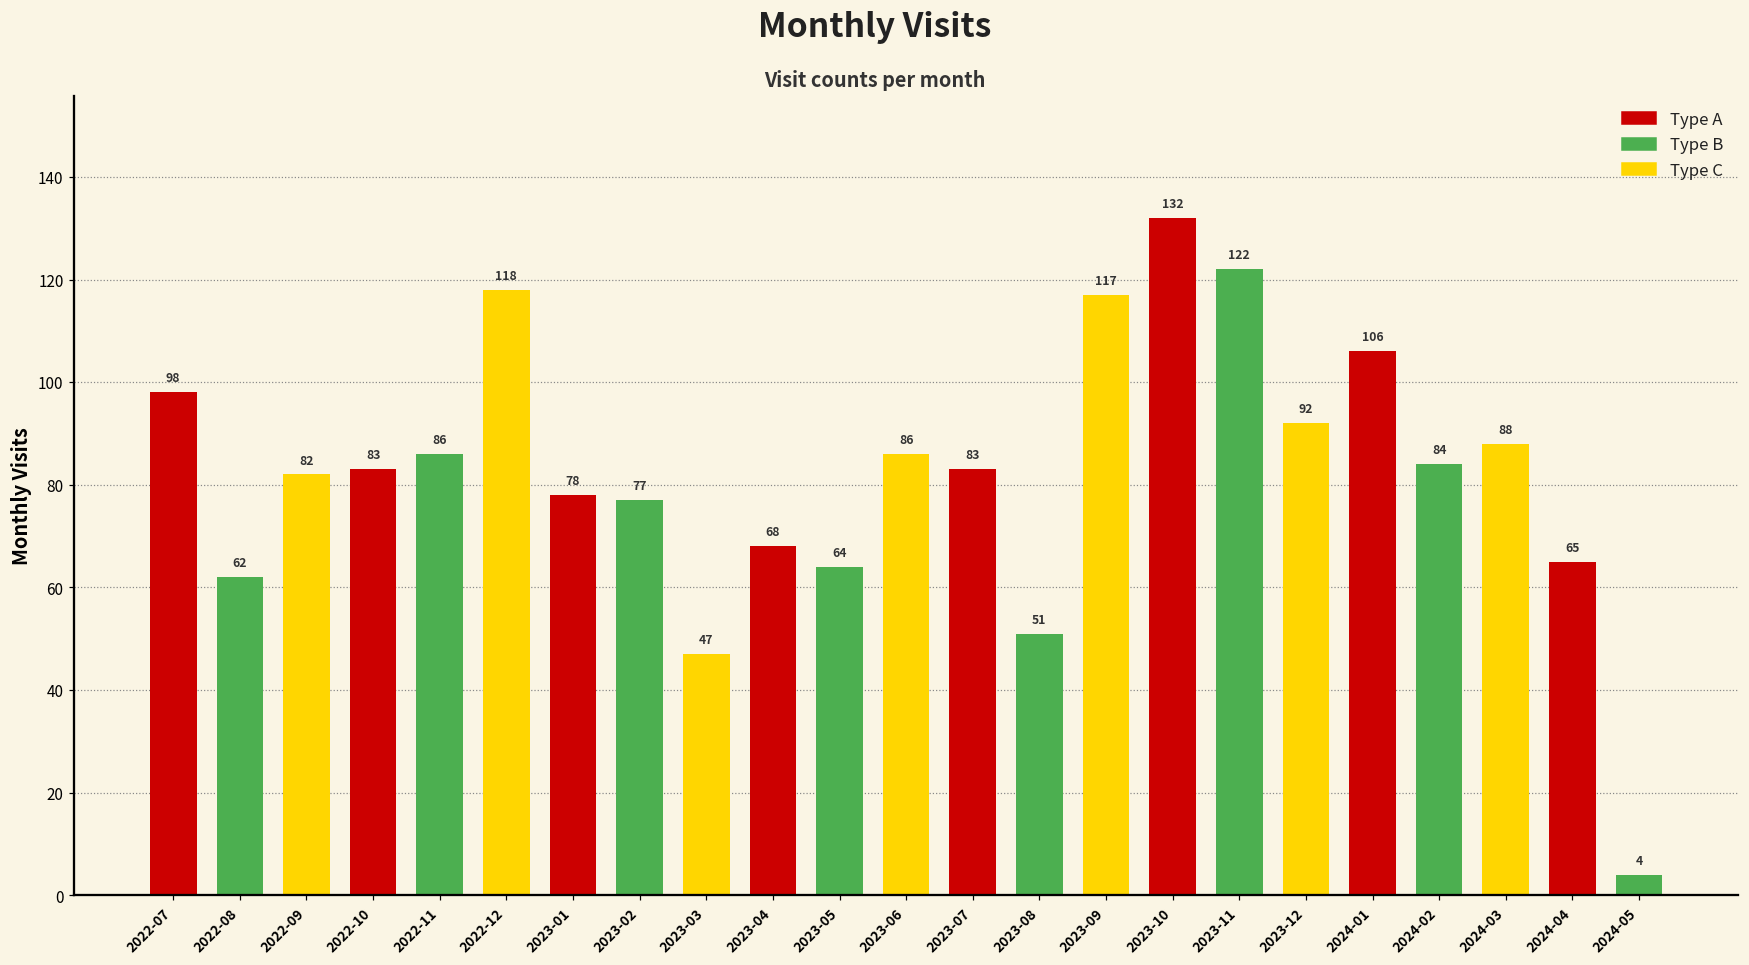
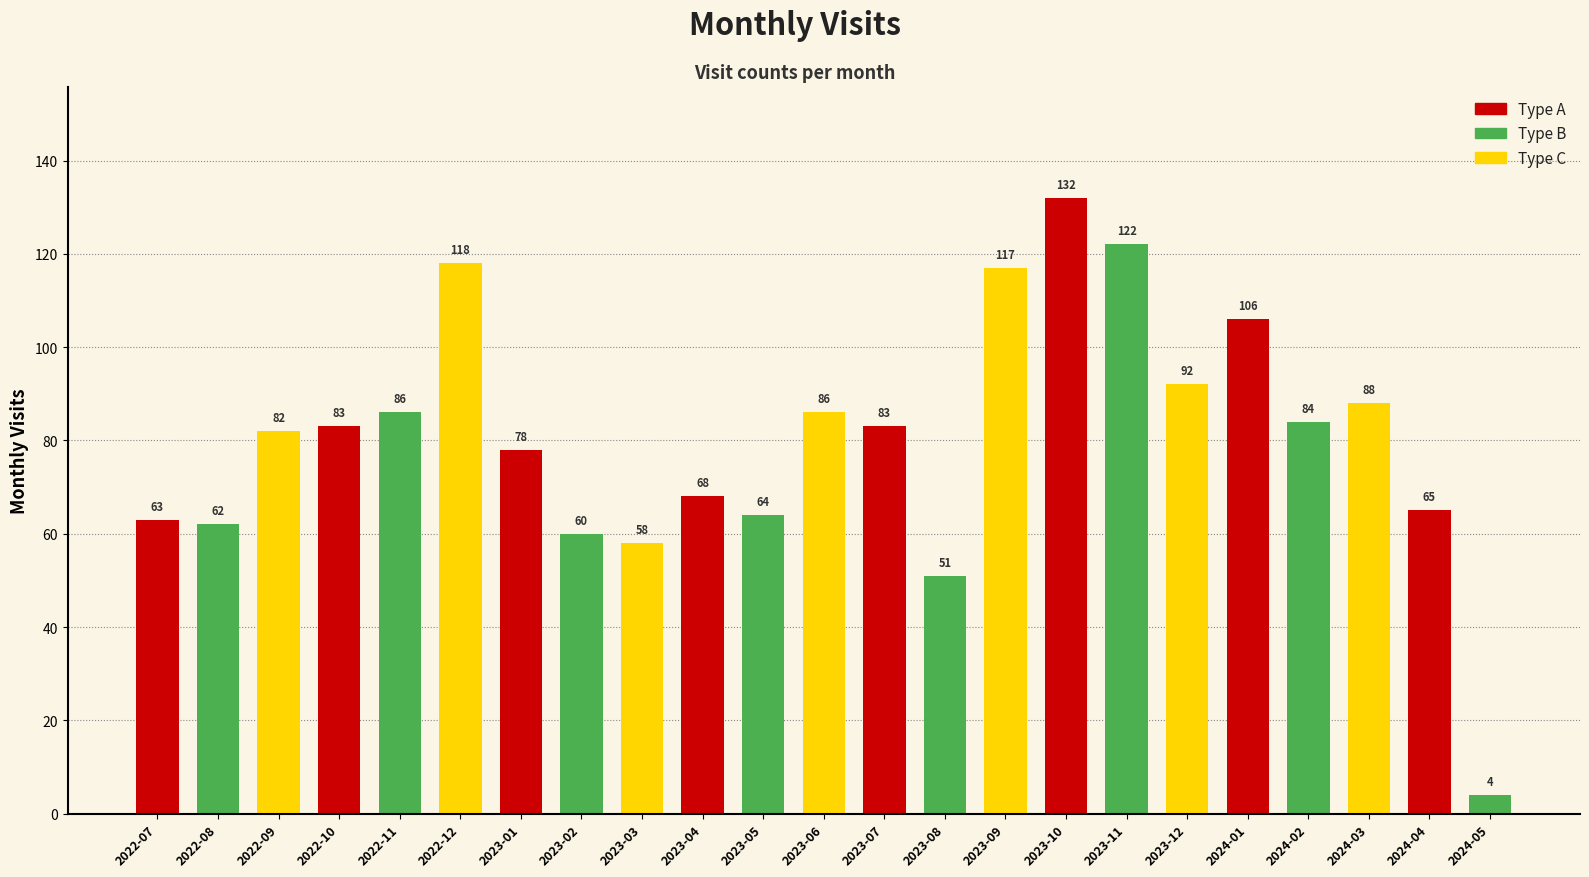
  {
-   "2022-07": 98,
+   "2022-07": 63,
    "2022-08": 62,
    "2022-09": 82,
    "2022-10": 83,
    "2022-11": 86,
    "2022-12": 118,
    "2023-01": 78,
-   "2023-02": 77,
-   "2023-03": 47,
+   "2023-02": 60,
+   "2023-03": 58,
    "2023-04": 68,
    "2023-05": 64,
    "2023-06": 86,
    "2023-07": 83,
    "2023-08": 51,
    "2023-09": 117,
    "2023-10": 132,
    "2023-11": 122,
    "2023-12": 92,
    "2024-01": 106,
    "2024-02": 84,
    "2024-03": 88,
    "2024-04": 65,
    "2024-05": 4
  }
